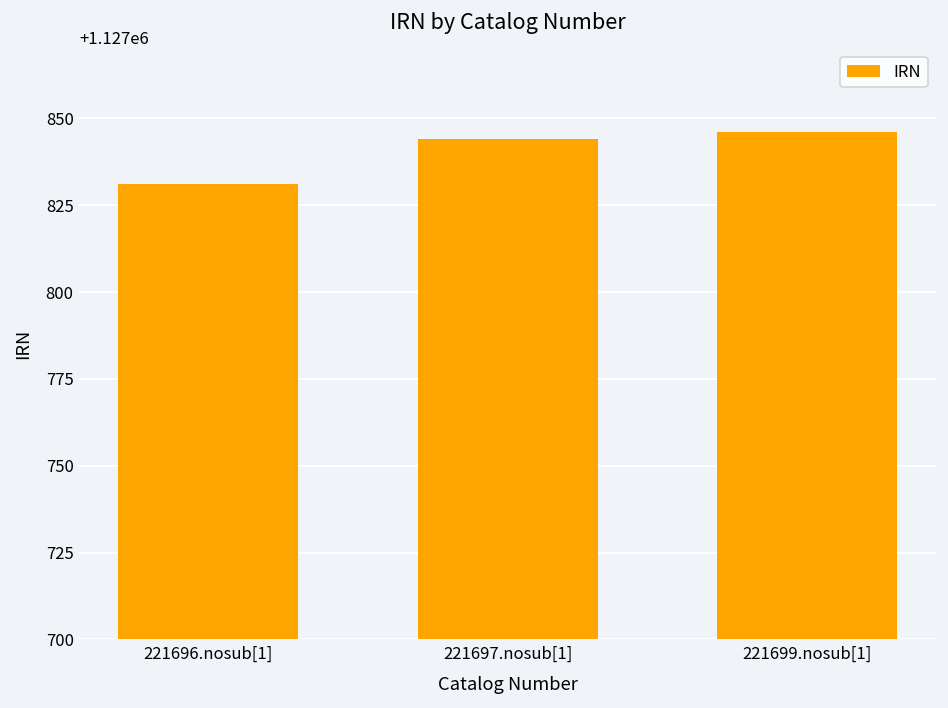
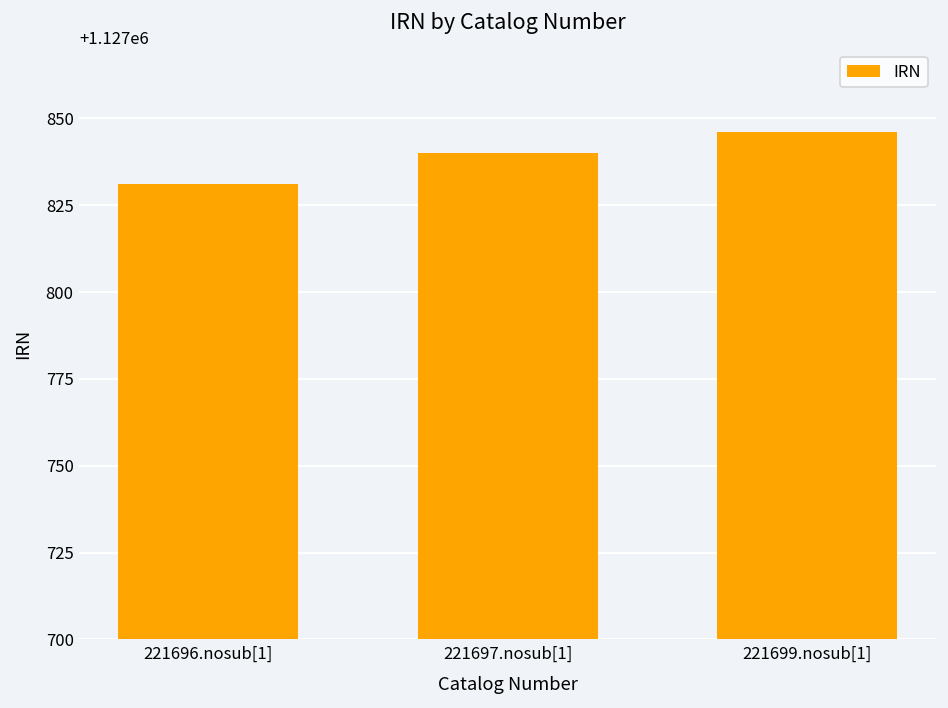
  {
    "221696.nosub[1]": 1127831,
-   "221697.nosub[1]": 1127844,
+   "221697.nosub[1]": 1127840,
    "221699.nosub[1]": 1127846
  }
